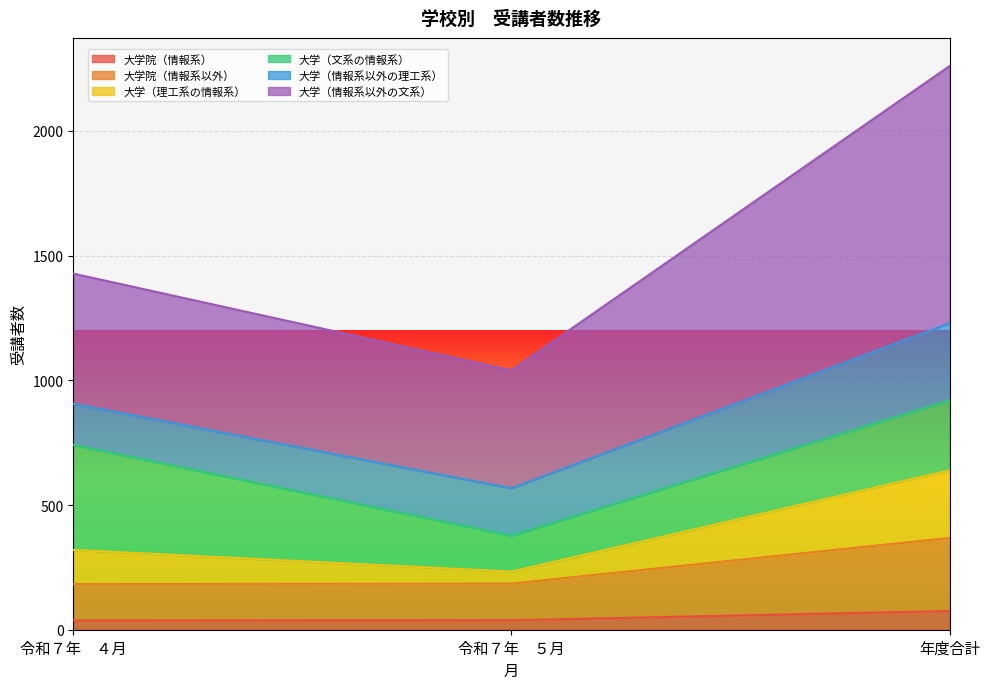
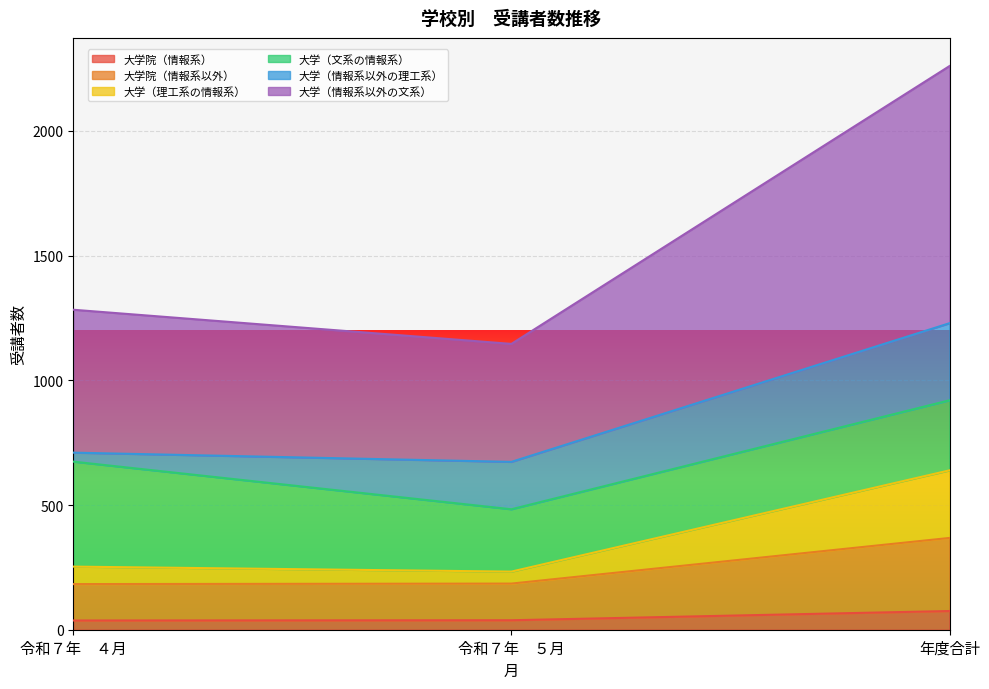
  {
    "大学（理工系の情報系）": {
-     "令和７年 ４月": 140,
+     "令和７年 ４月": 70,
      "令和７年 ５月": 50,
      "年度合計": 270
    },
    "大学（文系の情報系）": {
      "令和７年 ４月": 420,
-     "令和７年 ５月": 140,
+     "令和７年 ５月": 250,
      "年度合計": 280
    },
    "大学（情報系以外の理工系）": {
-     "令和７年 ４月": 170,
+     "令和７年 ４月": 40,
      "令和７年 ５月": 190,
      "年度合計": 310
    },
    "大学（情報系以外の文系）": {
-     "令和７年 ４月": 520,
+     "令和７年 ４月": 570,
      "令和７年 ５月": 470,
      "年度合計": 1030
    }
  }
